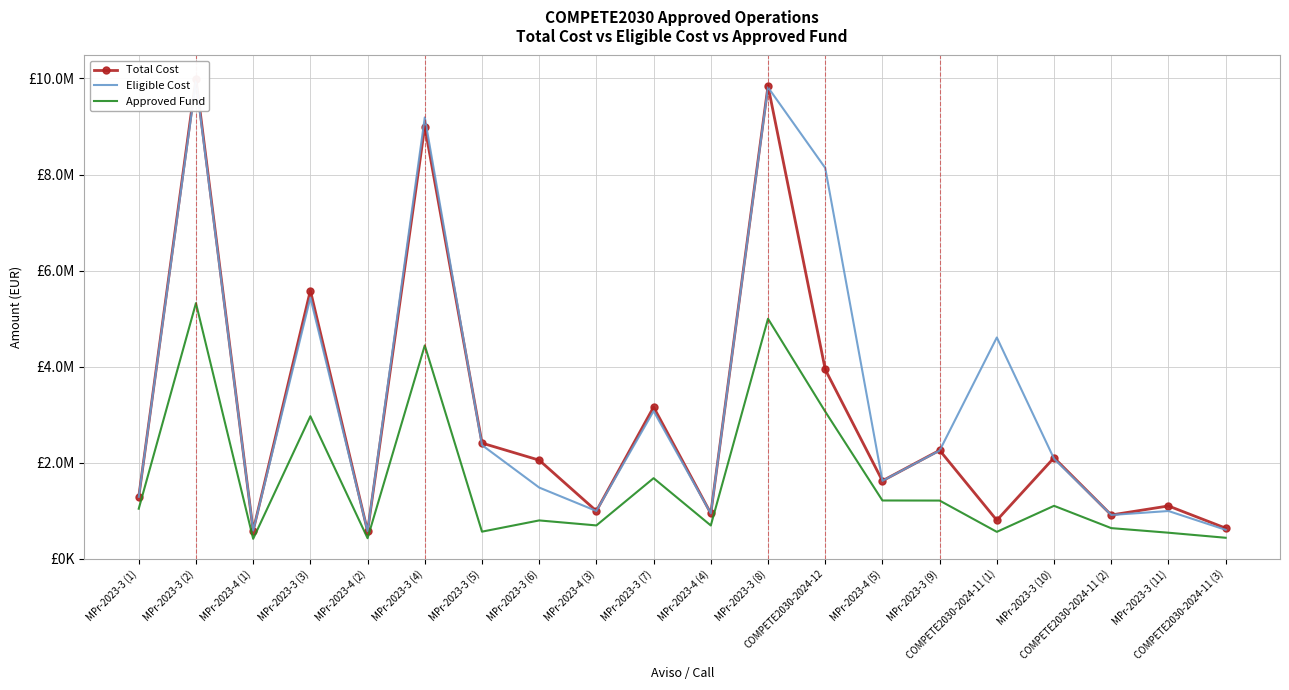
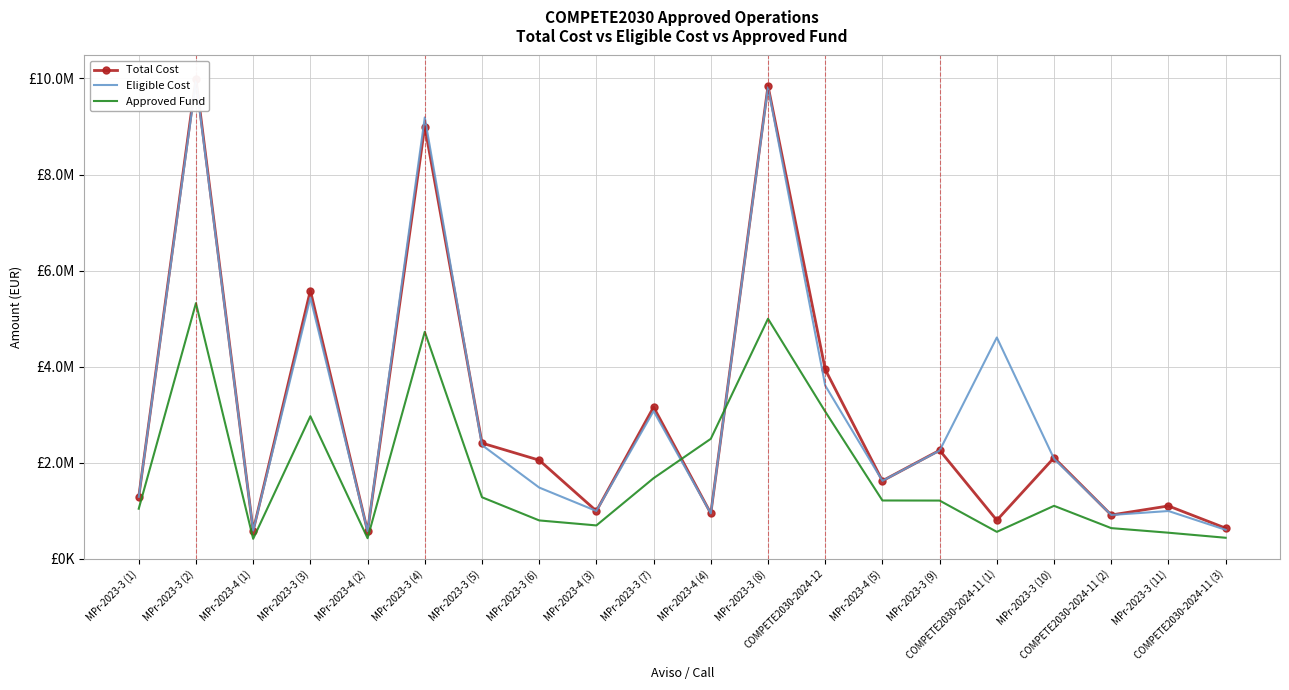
  {
    "Total Cost": {
      "MPr-2023-3 (3)": "£5600000",
      "MPr-2023-3 (4)": "£9000000",
      "MPr-2023-3 (6)": "£2100000",
      "MPr-2023-3 (7)": "£3200000",
      "COMPETE2030-2024-12": "£3900000",
      "COMPETE2030-2024-11 (1)": "£800000",
      "MPr-2023-3 (11)": "£1100000"
    },
    "Eligible Cost": {
      "MPr-2023-3 (3)": "£5400000",
      "MPr-2023-3 (4)": "£9200000",
      "MPr-2023-3 (6)": "£1500000",
      "MPr-2023-3 (7)": "£3100000",
-     "COMPETE2030-2024-12": "£8100000",
+     "COMPETE2030-2024-12": "£3600000",
      "COMPETE2030-2024-11 (1)": "£4600000",
      "MPr-2023-3 (11)": "£1000000"
    },
    "Approved Fund": {
      "MPr-2023-3 (1)": "£1000000",
      "MPr-2023-3 (2)": "£5300000",
      "MPr-2023-4 (1)": "£400000",
      "MPr-2023-3 (3)": "£3000000",
      "MPr-2023-4 (2)": "£400000",
-     "MPr-2023-3 (4)": "£4400000",
-     "MPr-2023-3 (5)": "£600000",
+     "MPr-2023-3 (4)": "£4700000",
+     "MPr-2023-3 (5)": "£1300000",
      "MPr-2023-3 (6)": "£800000",
      "MPr-2023-4 (3)": "£700000",
      "MPr-2023-3 (7)": "£1700000",
-     "MPr-2023-4 (4)": "£700000",
+     "MPr-2023-4 (4)": "£2500000",
      "MPr-2023-3 (8)": "£5000000",
      "COMPETE2030-2024-12": "£3100000",
      "MPr-2023-4 (5)": "£1200000",
      "MPr-2023-3 (9)": "£1200000",
      "COMPETE2030-2024-11 (1)": "£600000",
      "MPr-2023-3 (10)": "£1100000",
      "COMPETE2030-2024-11 (2)": "£600000",
      "MPr-2023-3 (11)": "£500000",
      "COMPETE2030-2024-11 (3)": "£400000"
    }
  }
